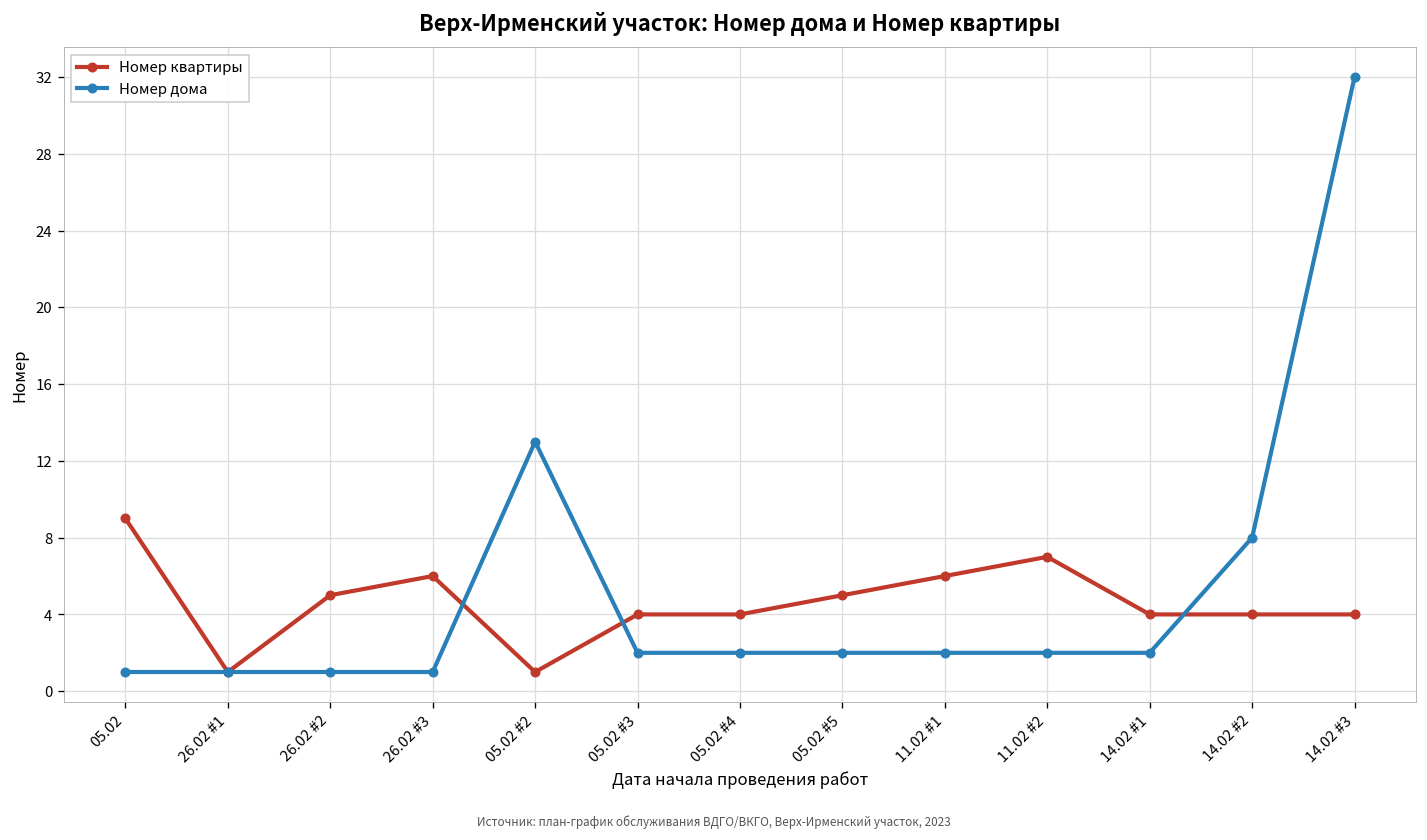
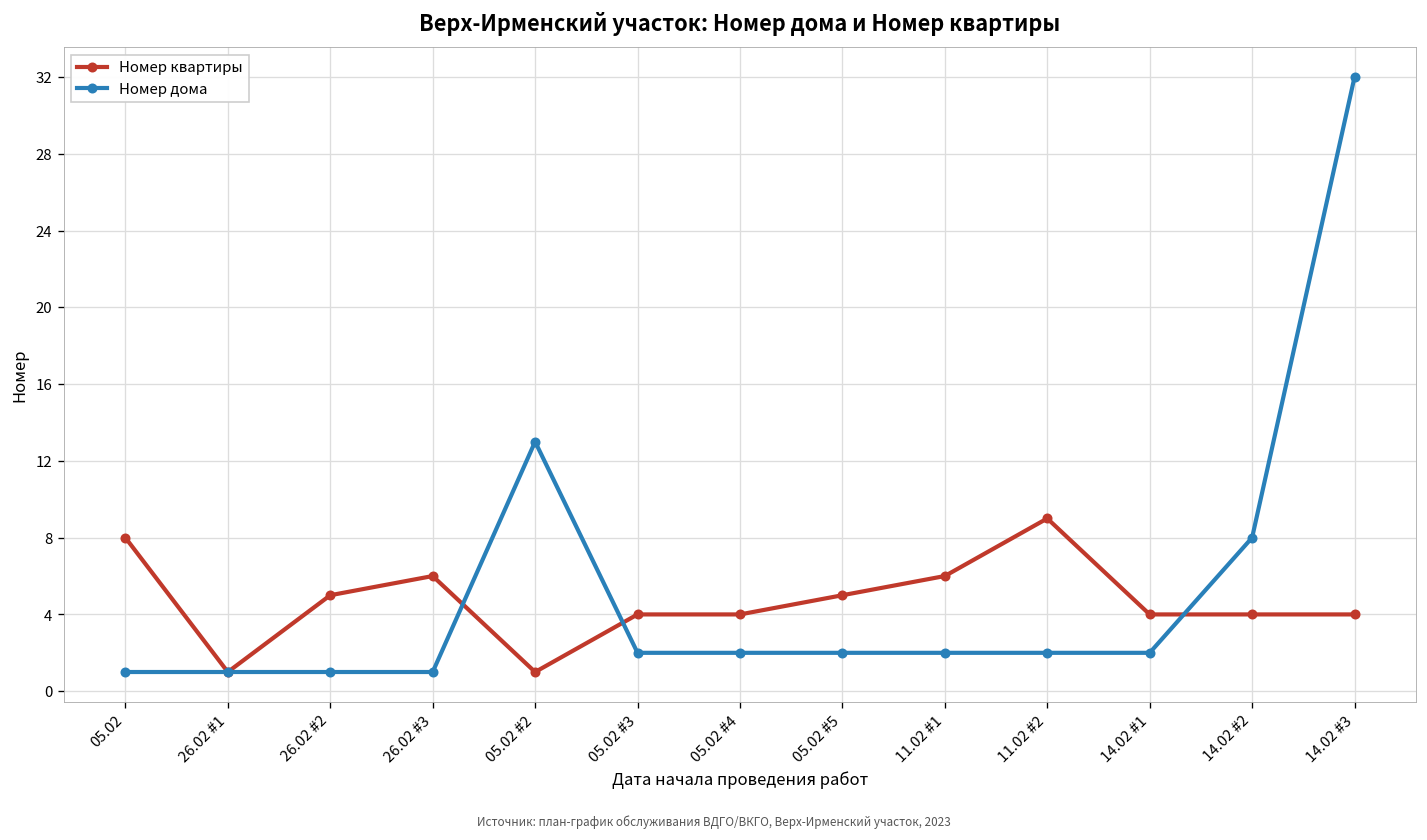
  {
    "Номер квартиры": {
-     "05.02": 9,
+     "05.02": 8,
      "26.02 #2": 5,
      "26.02 #3": 6,
      "05.02 #2": 1,
      "05.02 #3": 4,
      "05.02 #4": 4,
      "05.02 #5": 5,
      "11.02 #1": 6,
-     "11.02 #2": 7,
+     "11.02 #2": 9,
      "14.02 #1": 4,
      "14.02 #2": 4,
      "14.02 #3": 4
    },
    "Номер дома": {
      "05.02": 1,
      "26.02 #2": 1,
      "26.02 #3": 1,
      "05.02 #2": 13,
      "05.02 #3": 2,
      "05.02 #4": 2,
      "05.02 #5": 2,
      "11.02 #1": 2,
      "11.02 #2": 2,
      "14.02 #1": 2,
      "14.02 #2": 8,
      "14.02 #3": 32
    }
  }
